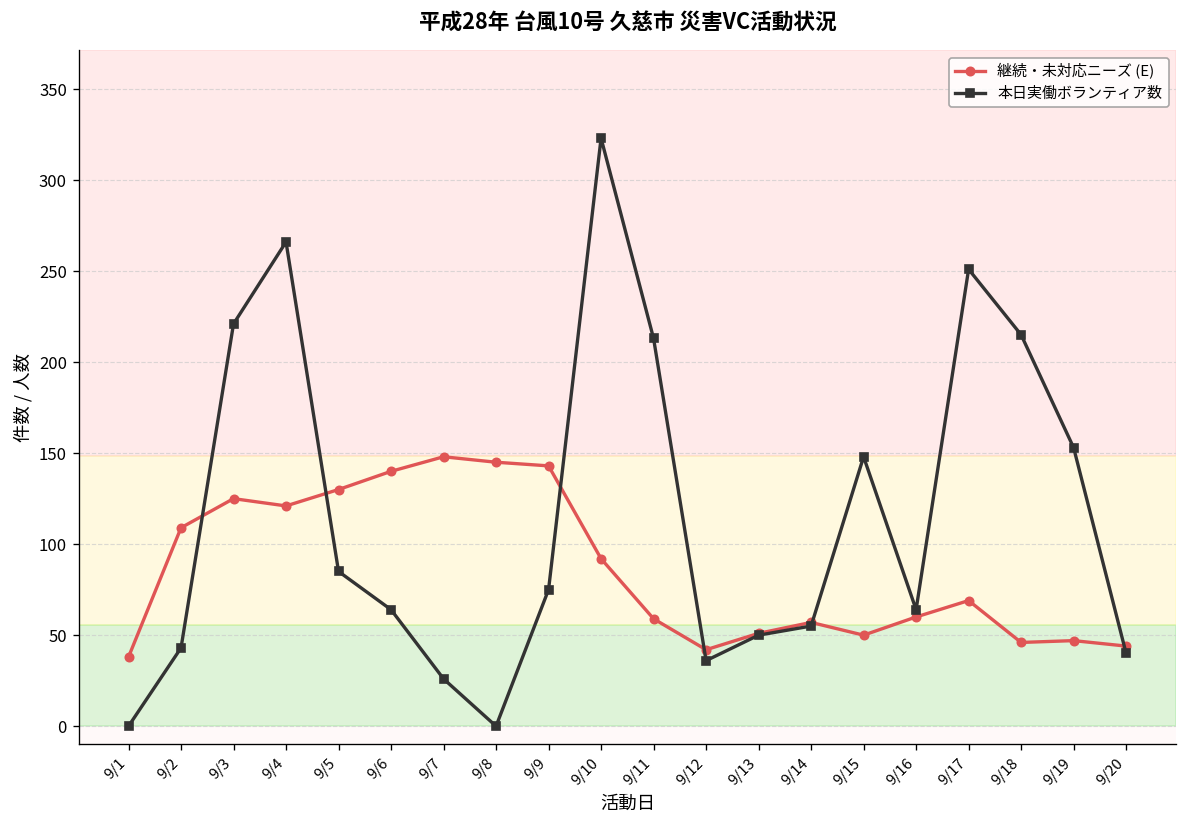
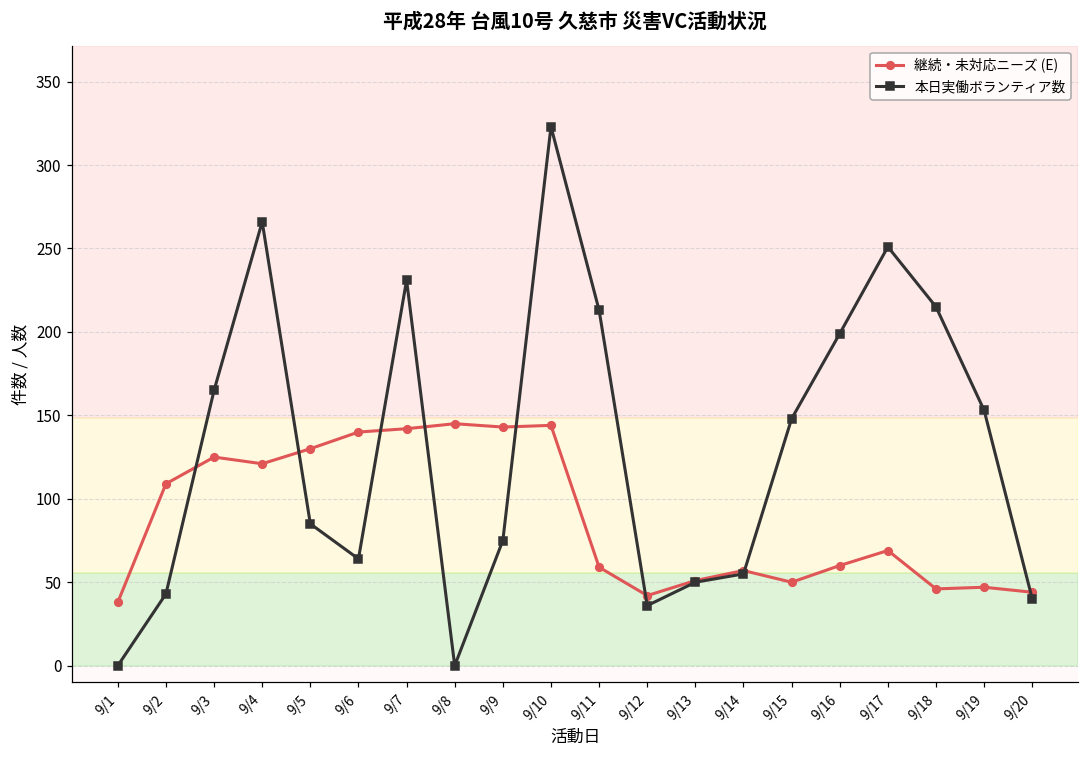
  {
    "継続・未対応ニーズ (E)": {
      "9/1": 38,
      "9/2": 109,
      "9/3": 125,
      "9/4": 121,
      "9/5": 130,
      "9/6": 140,
-     "9/7": 148,
+     "9/7": 142,
      "9/8": 145,
      "9/9": 143,
-     "9/10": 92,
+     "9/10": 144,
      "9/11": 59,
      "9/12": 42,
      "9/14": 57,
      "9/15": 50,
      "9/16": 60,
      "9/17": 69,
      "9/18": 46,
      "9/19": 47,
      "9/20": 44
    },
    "本日実働ボランティア数": {
      "9/1": 0,
      "9/2": 43,
-     "9/3": 221,
+     "9/3": 165,
      "9/4": 266,
      "9/5": 85,
      "9/6": 64,
-     "9/7": 26,
+     "9/7": 231,
      "9/8": 0,
      "9/9": 75,
      "9/10": 323,
      "9/11": 213,
      "9/12": 36,
      "9/14": 55,
      "9/15": 148,
-     "9/16": 64,
+     "9/16": 199,
      "9/17": 251,
      "9/18": 215,
      "9/19": 153,
      "9/20": 40
    }
  }
